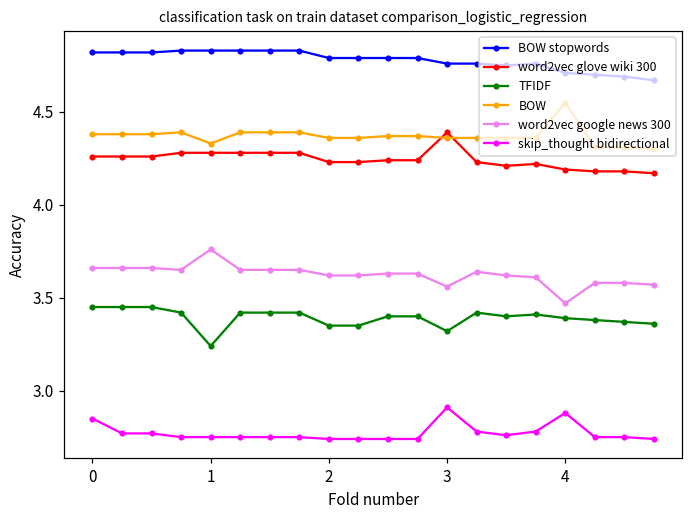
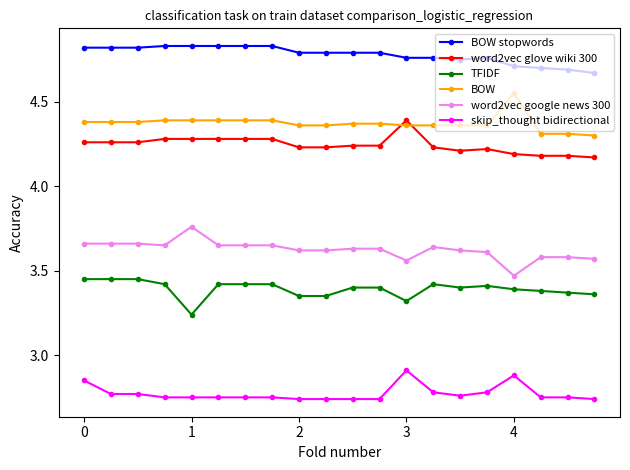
  {
    "BOW stopwords": {
      "0": 4.82,
      "1": 4.83,
      "2": 4.79,
      "3": 4.76
    },
    "word2vec glove wiki 300": {
      "0": 4.26,
      "1": 4.28,
      "2": 4.23,
      "3": 4.39,
      "4": 4.19
    },
    "TFIDF": {
      "0": 3.45,
      "1": 3.24,
      "2": 3.35,
      "3": 3.32,
      "4": 3.39
    },
    "BOW": {
      "0": 4.38,
-     "1": 4.33,
+     "1": 4.39,
      "2": 4.36,
      "3": 4.36
    },
    "word2vec google news 300": {
      "0": 3.66,
      "1": 3.76,
      "2": 3.62,
      "3": 3.56,
      "4": 3.47
    },
    "skip_thought bidirectional": {
      "0": 2.85,
      "1": 2.75,
      "2": 2.74,
      "3": 2.91,
      "4": 2.88
    }
  }
